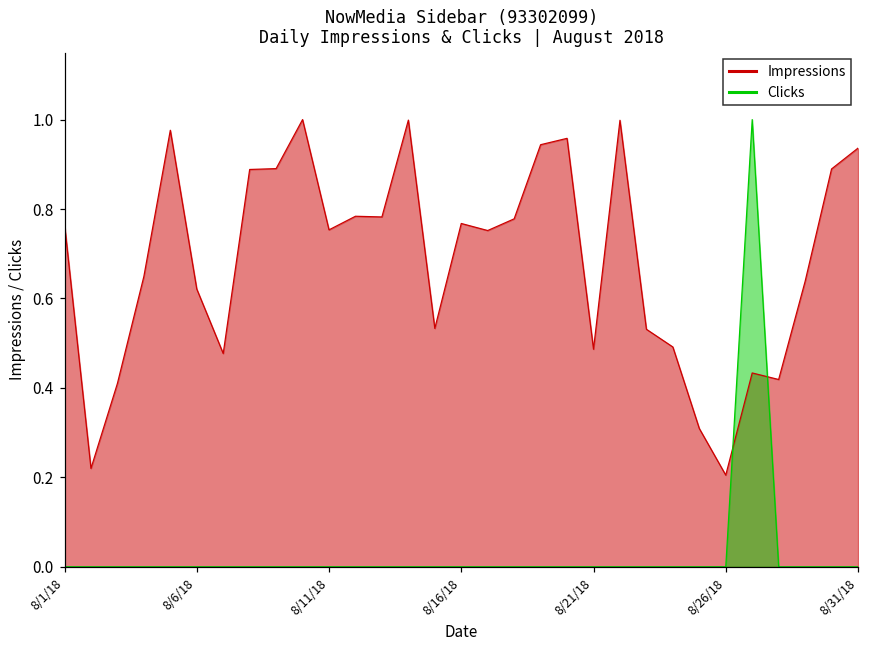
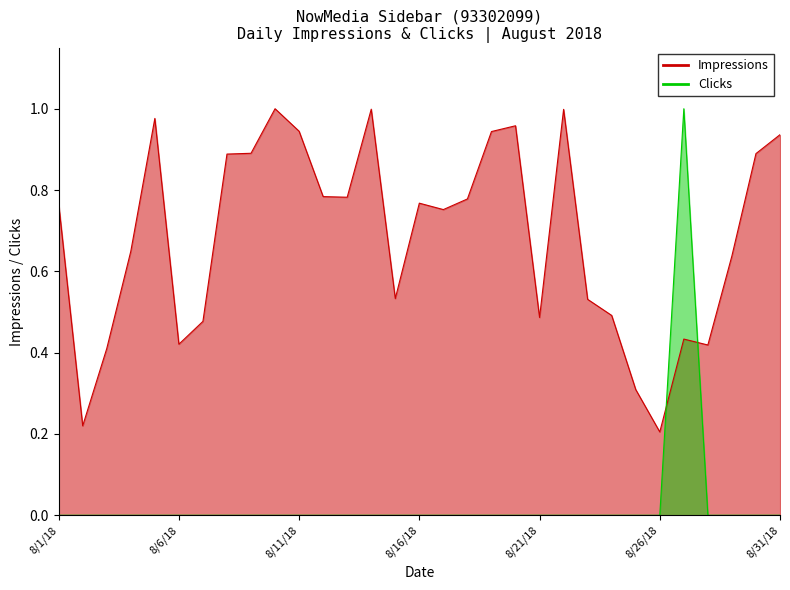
  {
    "Impressions": {
      "8/1/18": 0.77,
-     "8/6/18": 0.62,
-     "8/11/18": 0.75,
+     "8/6/18": 0.42,
+     "8/11/18": 0.94,
      "8/16/18": 0.77,
      "8/21/18": 0.49,
      "8/26/18": 0.21,
      "8/31/18": 0.94
    },
    "Clicks": {
      "8/1/18": 0.00,
      "8/6/18": 0.00,
      "8/11/18": 0.00,
      "8/16/18": 0.00,
      "8/21/18": 0.00,
      "8/26/18": 0.00,
      "8/31/18": 0.00
    }
  }
